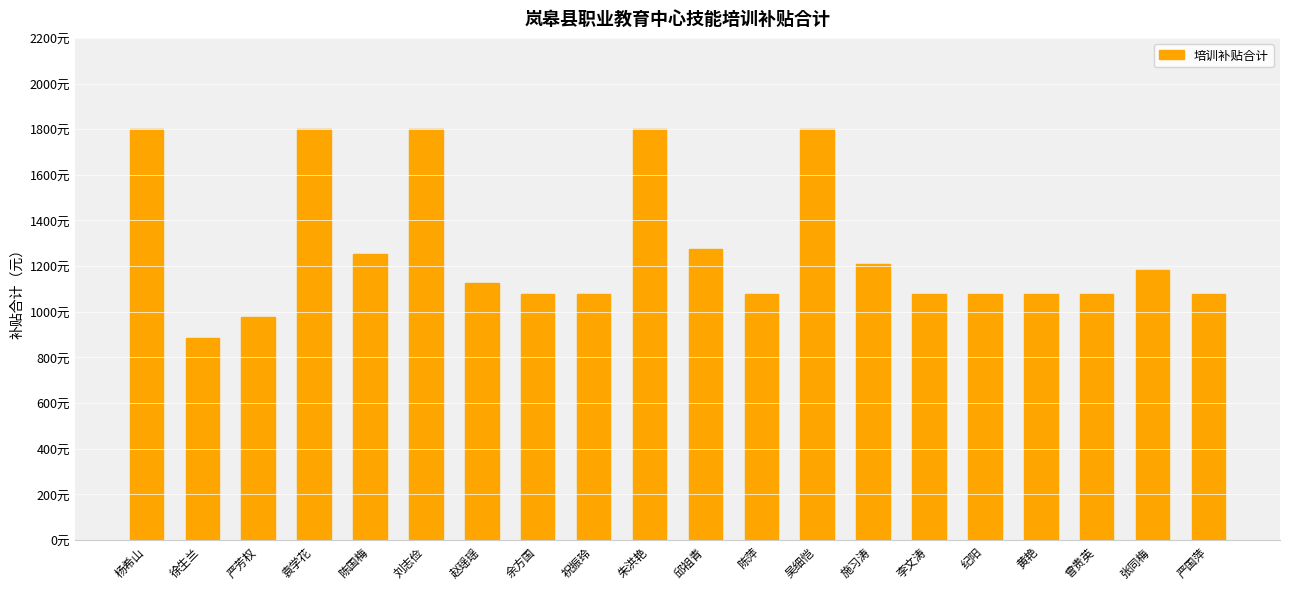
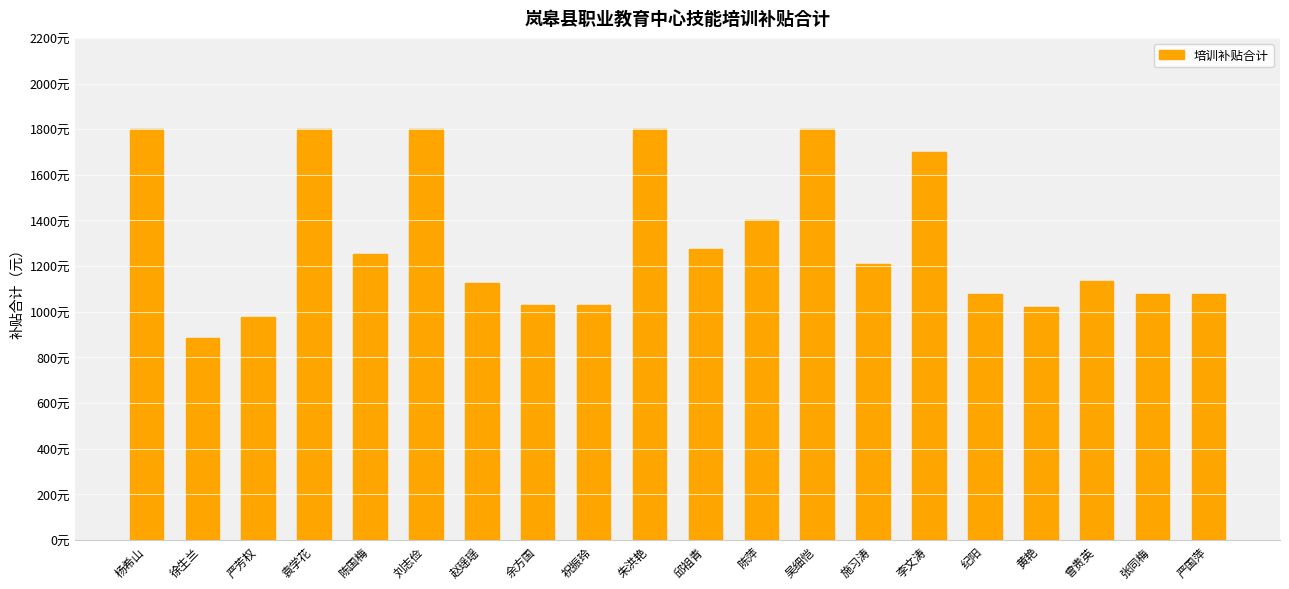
  {
    "杨希山": "1800元",
    "徐生兰": "890元",
    "严芳权": "980元",
    "袁学花": "1800元",
    "陈国梅": "1250元",
    "刘志俭": "1800元",
    "赵瑶瑶": "1130元",
-   "余方国": "1080元",
-   "祝振玲": "1080元",
+   "余方国": "1030元",
+   "祝振玲": "1030元",
    "朱洪艳": "1800元",
    "邱祖青": "1280元",
-   "陈萍": "1080元",
+   "陈萍": "1400元",
    "吴细恺": "1800元",
    "施习涛": "1210元",
-   "李文涛": "1080元",
+   "李文涛": "1700元",
    "纪阳": "1080元",
-   "黄艳": "1080元",
-   "曾贵英": "1080元",
-   "张同梅": "1180元",
+   "黄艳": "1020元",
+   "曾贵英": "1140元",
+   "张同梅": "1080元",
    "严国萍": "1080元"
  }
